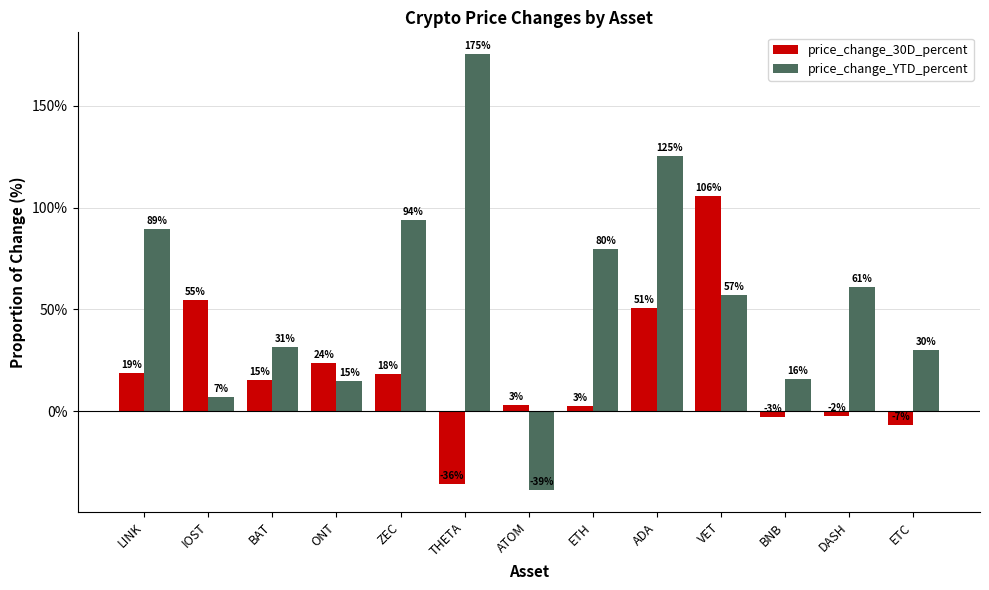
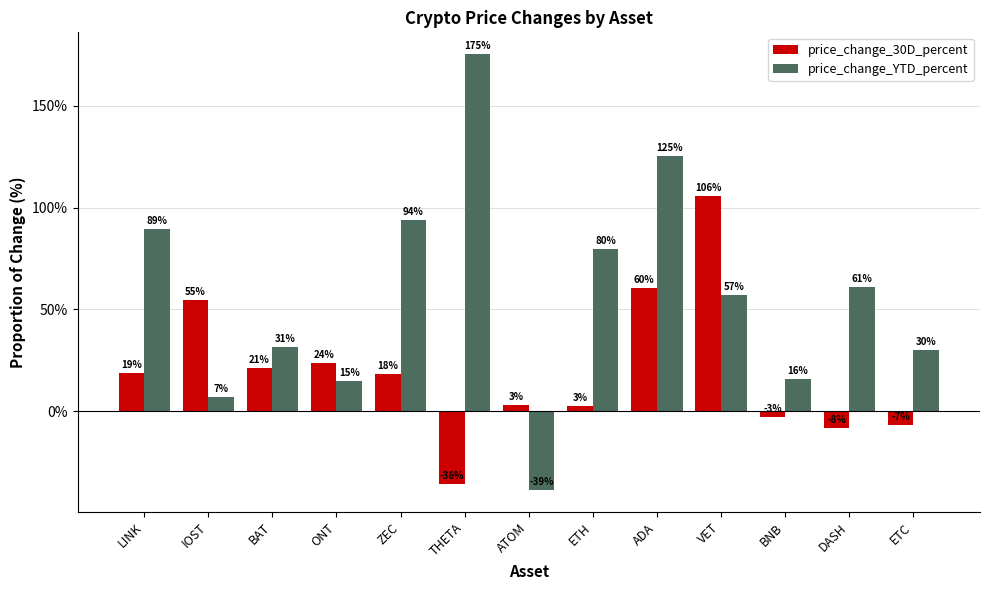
  {
    "price_change_30D_percent": {
      "LINK": "19%",
      "IOST": "55%",
-     "BAT": "15%",
+     "BAT": "21%",
      "ONT": "24%",
      "ZEC": "18%",
      "THETA": "-36%",
      "ATOM": "3%",
      "ETH": "3%",
-     "ADA": "51%",
+     "ADA": "60%",
      "VET": "106%",
      "BNB": "-3%",
-     "DASH": "-2%",
+     "DASH": "-8%",
      "ETC": "-7%"
    },
    "price_change_YTD_percent": {
      "LINK": "89%",
      "IOST": "7%",
      "BAT": "31%",
      "ONT": "15%",
      "ZEC": "94%",
      "THETA": "175%",
      "ATOM": "-39%",
      "ETH": "80%",
      "ADA": "125%",
      "VET": "57%",
      "BNB": "16%",
      "DASH": "61%",
      "ETC": "30%"
    }
  }
